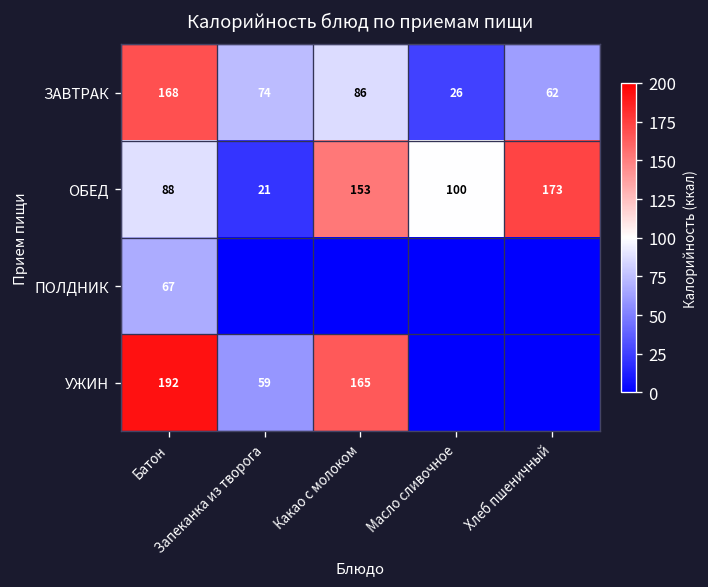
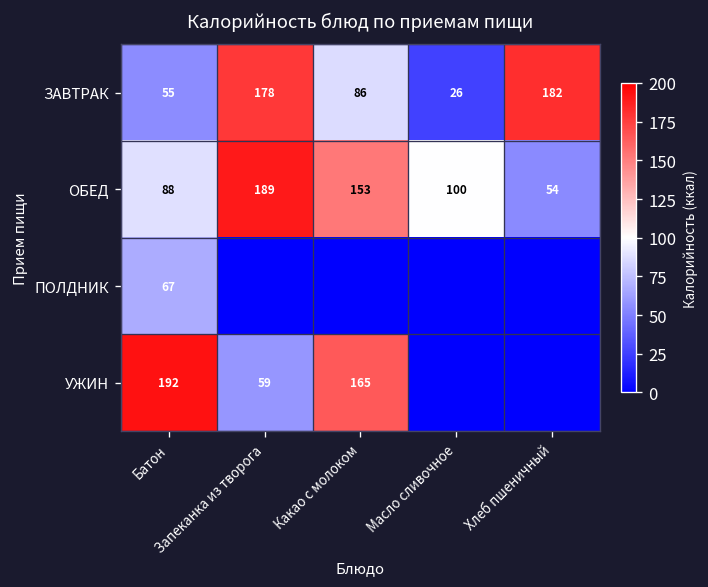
  {
    "ЗАВТРАК": {
-     "Батон": 168,
-     "Запеканка из творога": 74,
+     "Батон": 55,
+     "Запеканка из творога": 178,
      "Какао с молоком": 86,
      "Масло сливочное": 26,
-     "Хлеб пшеничный": 62
+     "Хлеб пшеничный": 182
    },
    "ОБЕД": {
      "Батон": 88,
-     "Запеканка из творога": 21,
+     "Запеканка из творога": 189,
      "Какао с молоком": 153,
      "Масло сливочное": 100,
-     "Хлеб пшеничный": 173
+     "Хлеб пшеничный": 54
    },
    "ПОЛДНИК": {
      "Батон": 67
    },
    "УЖИН": {
      "Батон": 192,
      "Запеканка из творога": 59,
      "Какао с молоком": 165
    }
  }
